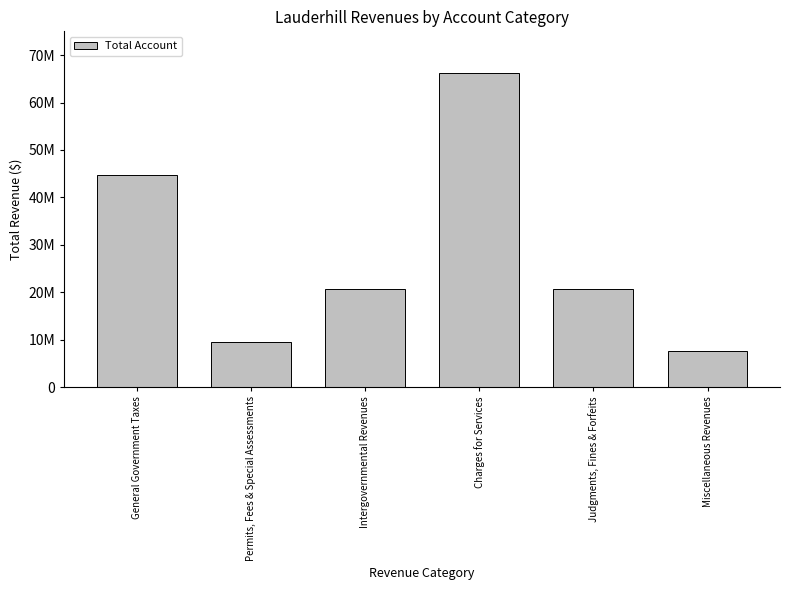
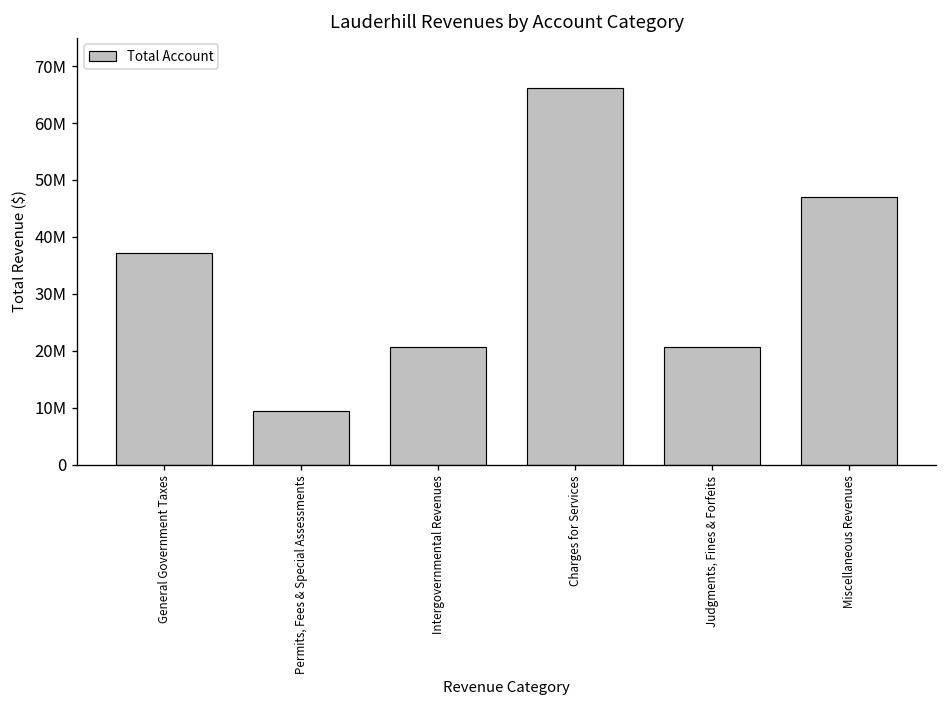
  {
-   "General Government Taxes": 45000000,
+   "General Government Taxes": 37000000,
    "Permits, Fees & Special Assessments": 10000000,
    "Intergovernmental Revenues": 21000000,
    "Charges for Services": 66000000,
    "Judgments, Fines & Forfeits": 21000000,
-   "Miscellaneous Revenues": 8000000
+   "Miscellaneous Revenues": 47000000
  }
